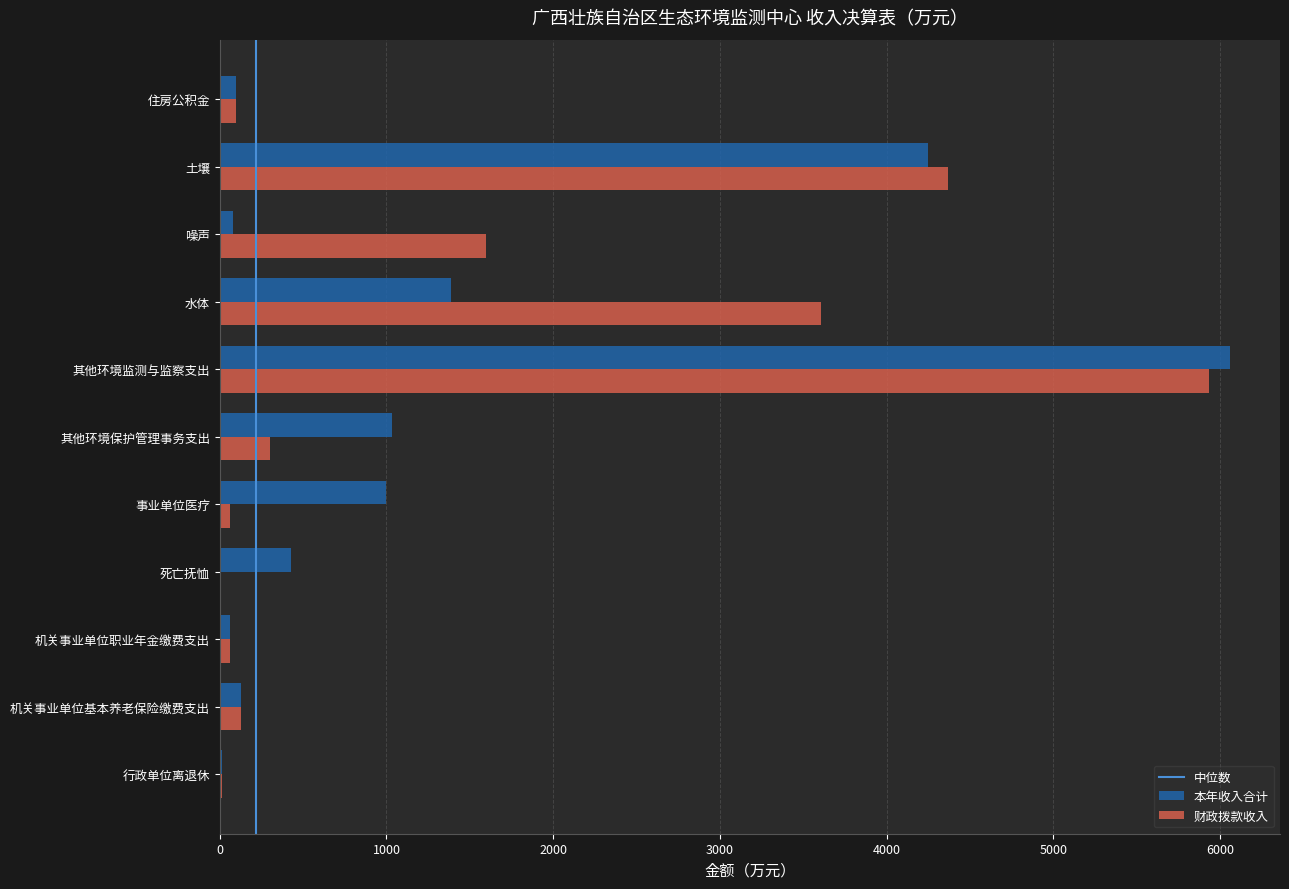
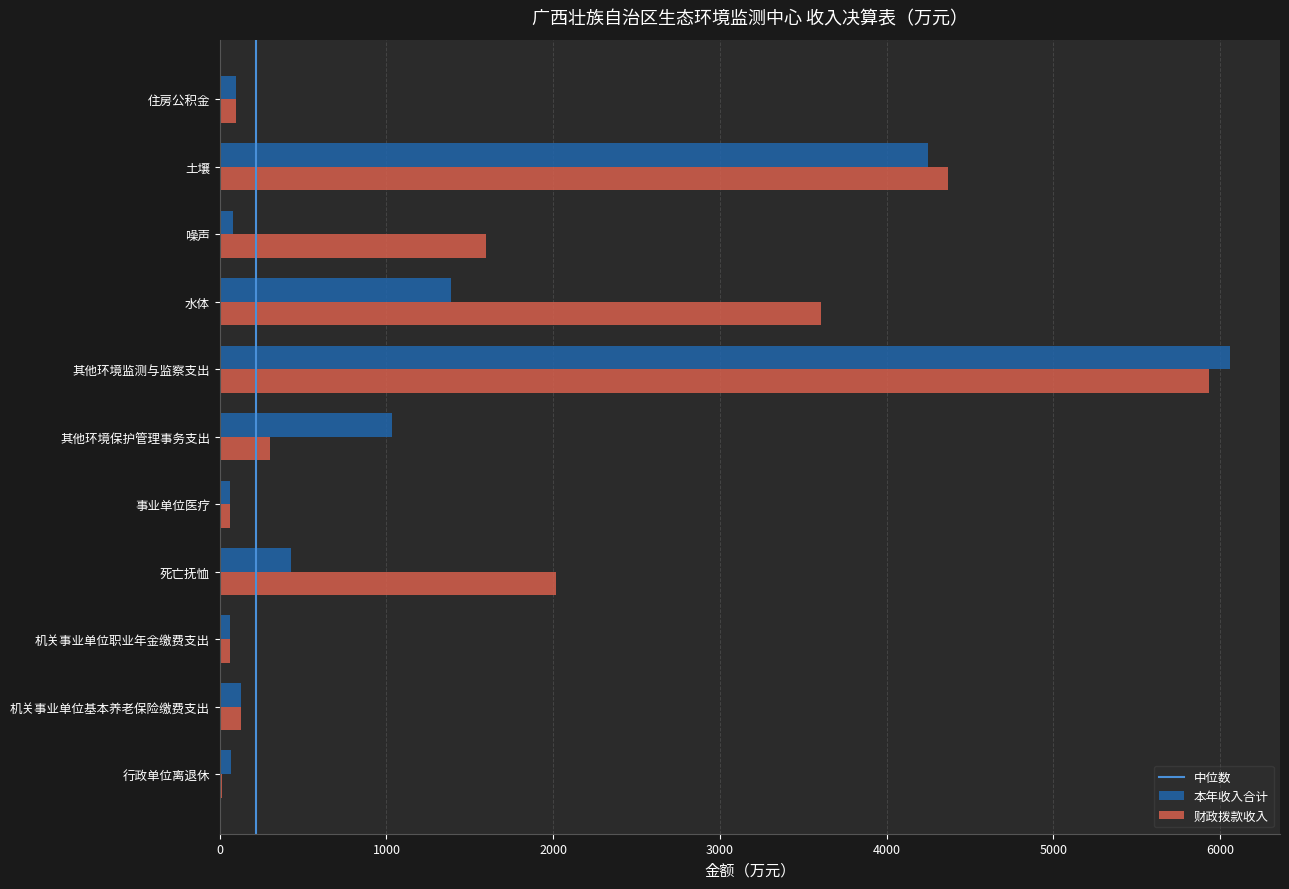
  {
    "本年收入合计": {
      "住房公积金": 100,
      "土壤": 4240,
      "噪声": 80,
      "水体": 1390,
      "其他环境监测与监察支出": 6060,
      "其他环境保护管理事务支出": 1030,
-     "事业单位医疗": 1000,
+     "事业单位医疗": 60,
      "死亡抚恤": 430,
      "机关事业单位职业年金缴费支出": 60,
      "机关事业单位基本养老保险缴费支出": 130,
-     "行政单位离退休": 20
+     "行政单位离退休": 70
    },
    "财政拨款收入": {
      "住房公积金": 100,
      "土壤": 4370,
      "噪声": 1600,
      "水体": 3600,
      "其他环境监测与监察支出": 5930,
      "其他环境保护管理事务支出": 300,
      "事业单位医疗": 60,
-     "死亡抚恤": 10,
+     "死亡抚恤": 2020,
      "机关事业单位职业年金缴费支出": 60,
      "机关事业单位基本养老保险缴费支出": 130,
      "行政单位离退休": 20
    }
  }
